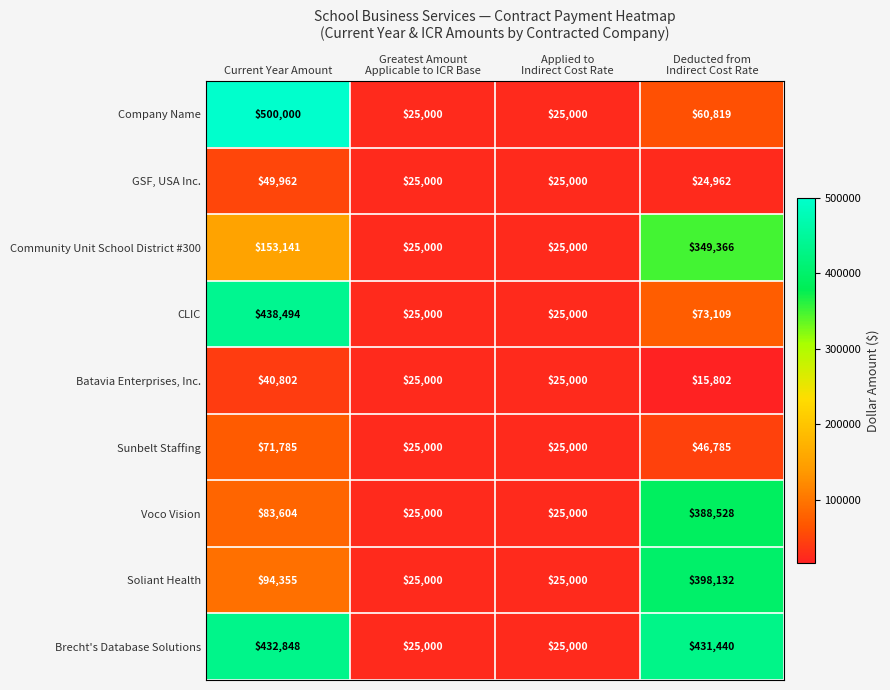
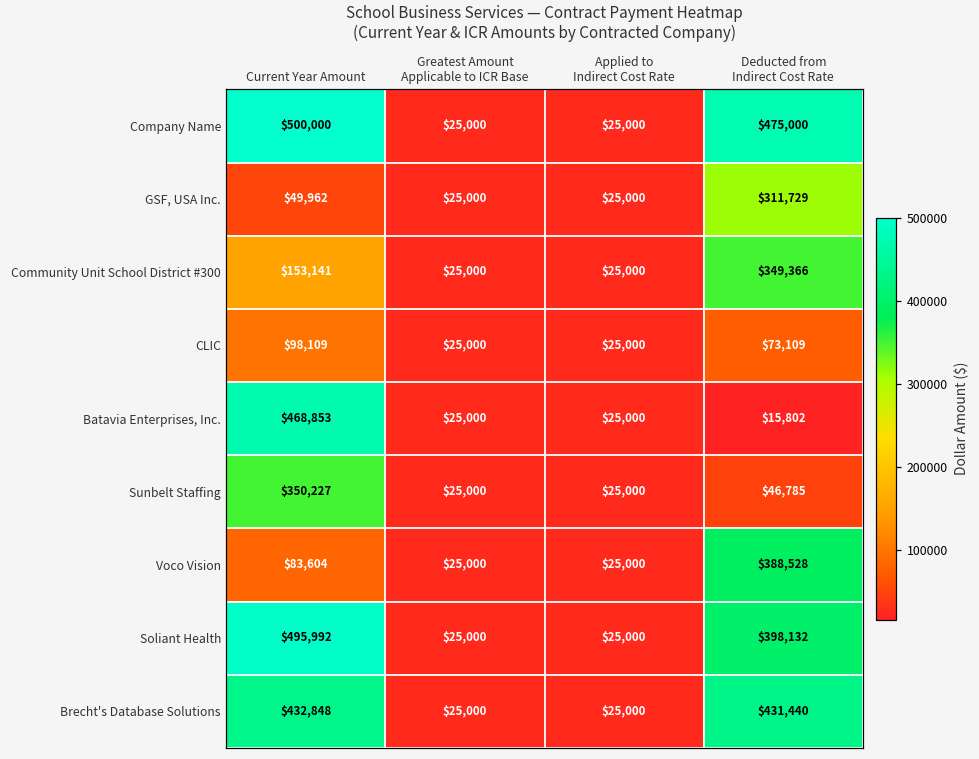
  {
    "Company Name": {
      "Current Year Amount": "$500,000",
      "Greatest Amount Applicable to ICR Base": "$25,000",
      "Applied to Indirect Cost Rate": "$25,000",
-     "Deducted from Indirect Cost Rate": "$60,819"
+     "Deducted from Indirect Cost Rate": "$475,000"
    },
    "GSF, USA Inc.": {
      "Current Year Amount": "$49,962",
      "Greatest Amount Applicable to ICR Base": "$25,000",
      "Applied to Indirect Cost Rate": "$25,000",
-     "Deducted from Indirect Cost Rate": "$24,962"
+     "Deducted from Indirect Cost Rate": "$311,729"
    },
    "Community Unit School District #300": {
      "Current Year Amount": "$153,141",
      "Greatest Amount Applicable to ICR Base": "$25,000",
      "Applied to Indirect Cost Rate": "$25,000",
      "Deducted from Indirect Cost Rate": "$349,366"
    },
    "CLIC": {
-     "Current Year Amount": "$438,494",
+     "Current Year Amount": "$98,109",
      "Greatest Amount Applicable to ICR Base": "$25,000",
      "Applied to Indirect Cost Rate": "$25,000",
      "Deducted from Indirect Cost Rate": "$73,109"
    },
    "Batavia Enterprises, Inc.": {
-     "Current Year Amount": "$40,802",
+     "Current Year Amount": "$468,853",
      "Greatest Amount Applicable to ICR Base": "$25,000",
      "Applied to Indirect Cost Rate": "$25,000",
      "Deducted from Indirect Cost Rate": "$15,802"
    },
    "Sunbelt Staffing": {
-     "Current Year Amount": "$71,785",
+     "Current Year Amount": "$350,227",
      "Greatest Amount Applicable to ICR Base": "$25,000",
      "Applied to Indirect Cost Rate": "$25,000",
      "Deducted from Indirect Cost Rate": "$46,785"
    },
    "Voco Vision": {
      "Current Year Amount": "$83,604",
      "Greatest Amount Applicable to ICR Base": "$25,000",
      "Applied to Indirect Cost Rate": "$25,000",
      "Deducted from Indirect Cost Rate": "$388,528"
    },
    "Soliant Health": {
-     "Current Year Amount": "$94,355",
+     "Current Year Amount": "$495,992",
      "Greatest Amount Applicable to ICR Base": "$25,000",
      "Applied to Indirect Cost Rate": "$25,000",
      "Deducted from Indirect Cost Rate": "$398,132"
    },
    "Brecht's Database Solutions": {
      "Current Year Amount": "$432,848",
      "Greatest Amount Applicable to ICR Base": "$25,000",
      "Applied to Indirect Cost Rate": "$25,000",
      "Deducted from Indirect Cost Rate": "$431,440"
    }
  }
